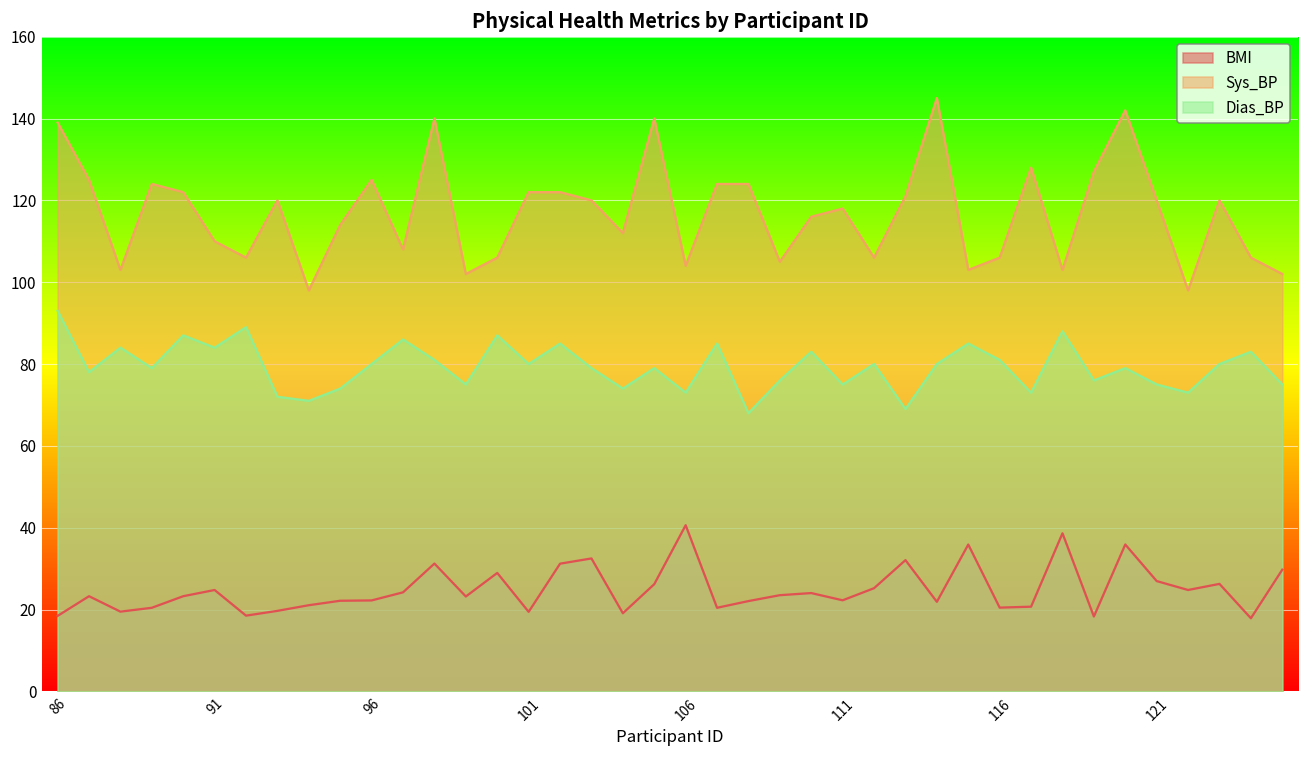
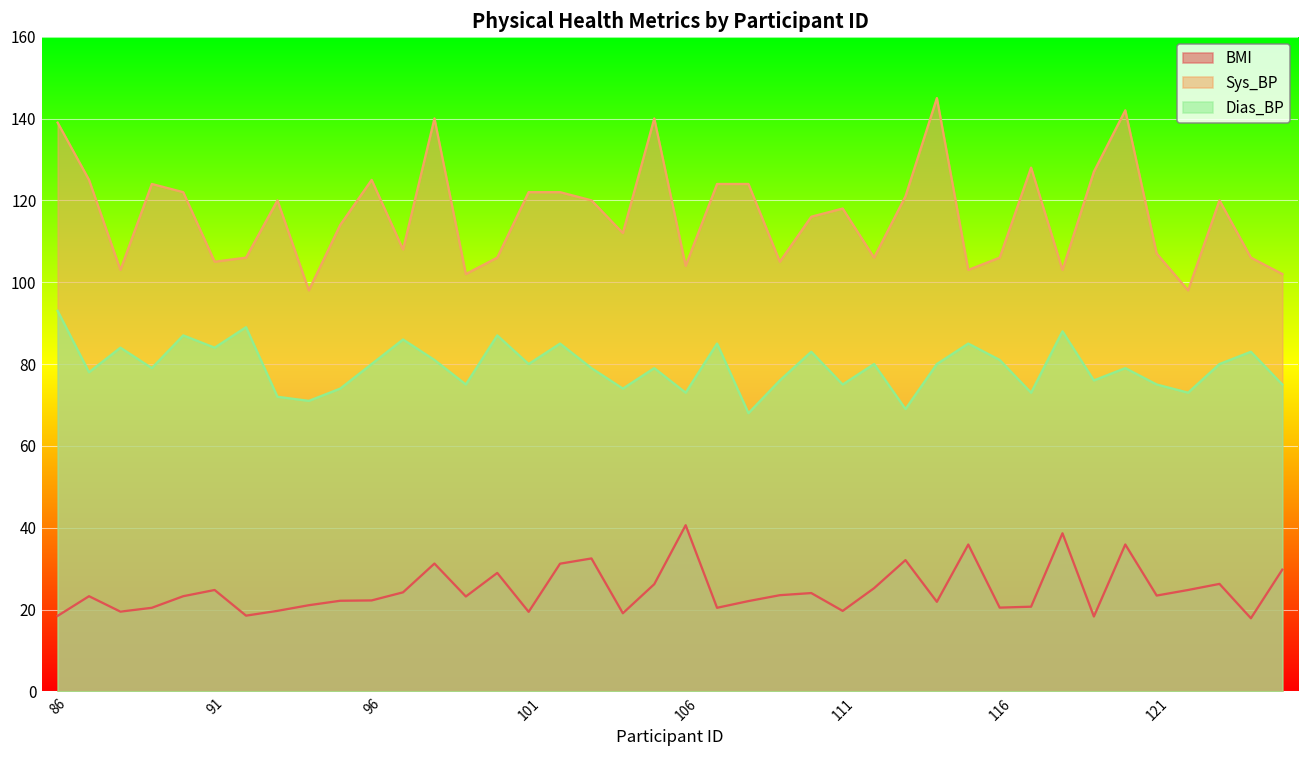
  {
    "BMI": {
      "86": 18,
      "91": 25,
      "96": 22,
      "101": 19,
      "106": 41,
-     "111": 22,
+     "111": 20,
      "116": 20,
-     "121": 27
+     "121": 23
    },
    "Sys_BP": {
      "86": 139,
-     "91": 110,
+     "91": 105,
      "96": 125,
      "101": 122,
      "106": 104,
      "111": 118,
      "116": 106,
-     "121": 120
+     "121": 107
    },
    "Dias_BP": {
      "86": 93,
      "91": 84,
      "96": 80,
      "101": 80,
      "106": 73,
      "111": 75,
      "116": 81,
      "121": 75
    }
  }
